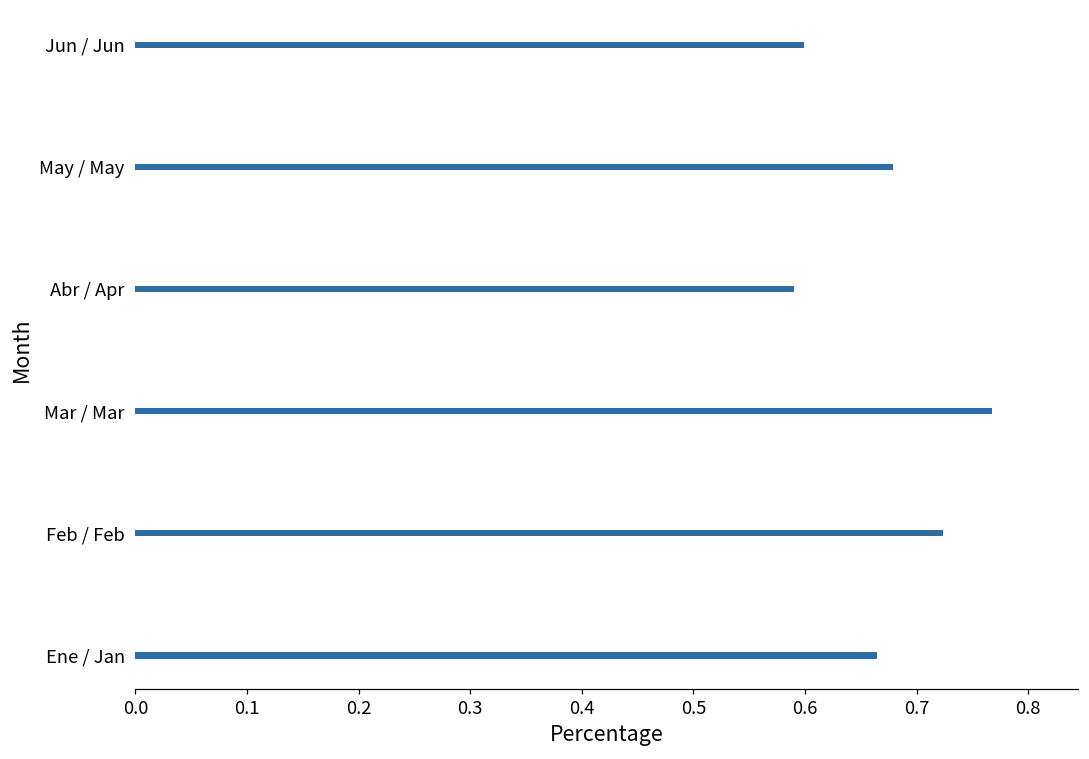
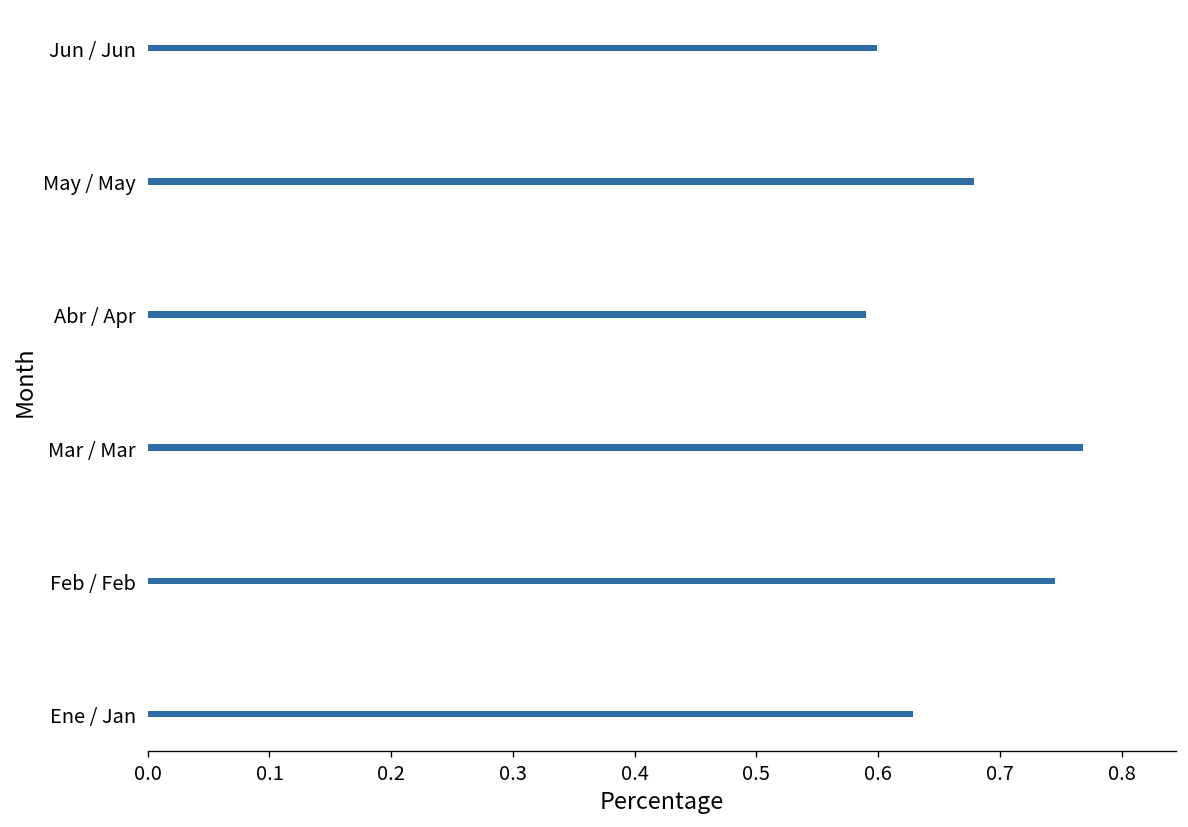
  {
    "Jun / Jun": 0.599,
    "May / May": 0.679,
    "Abr / Apr": 0.590,
    "Mar / Mar": 0.768,
-   "Feb / Feb": 0.724,
-   "Ene / Jan": 0.665
+   "Feb / Feb": 0.745,
+   "Ene / Jan": 0.629
  }
